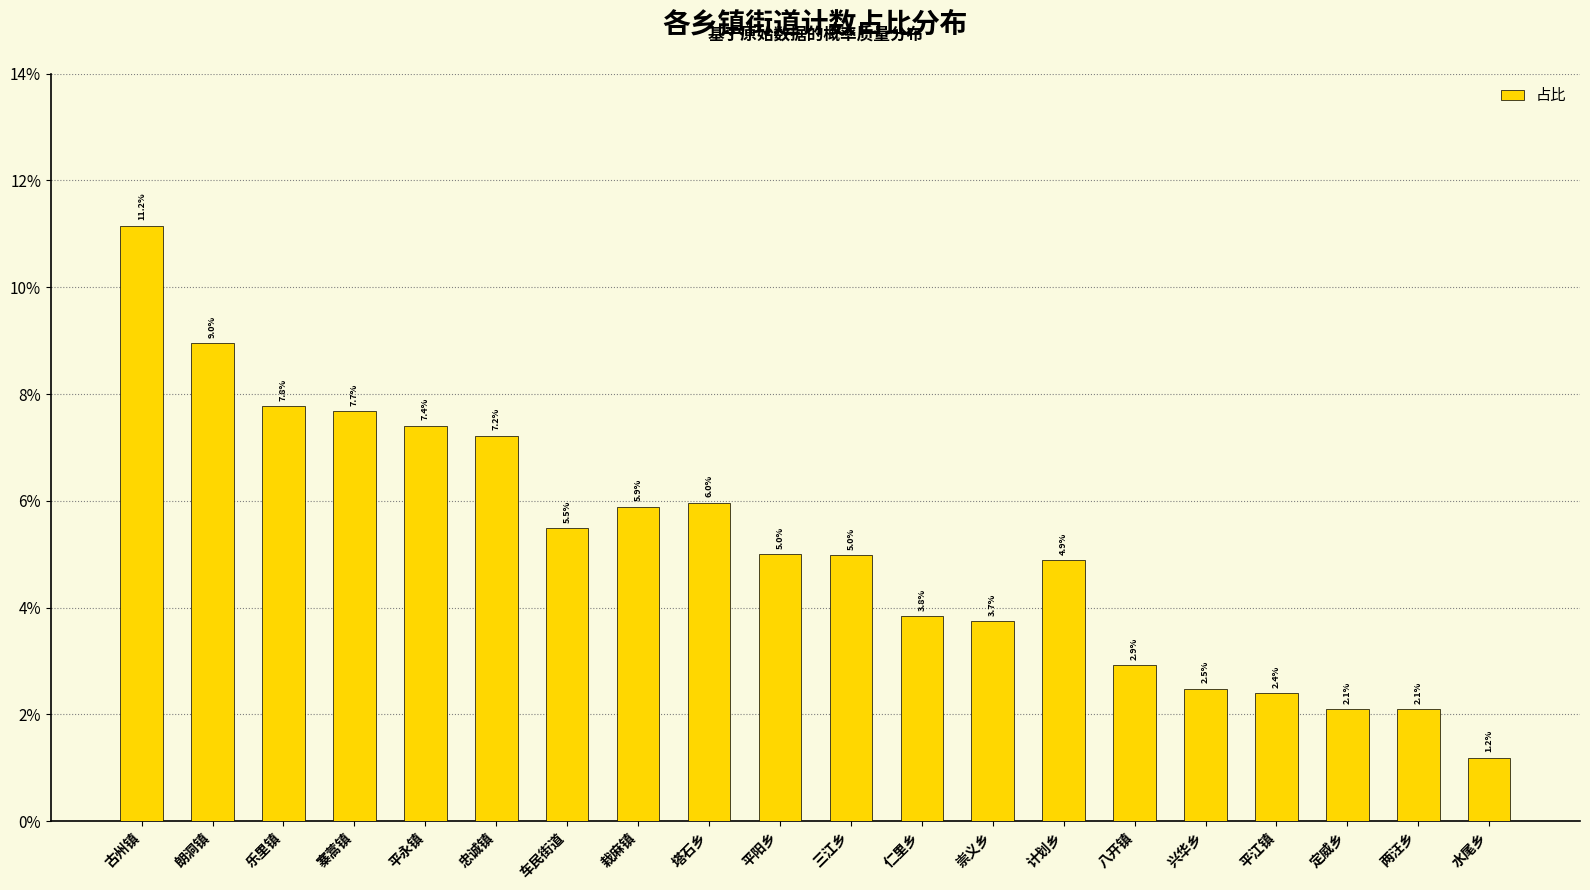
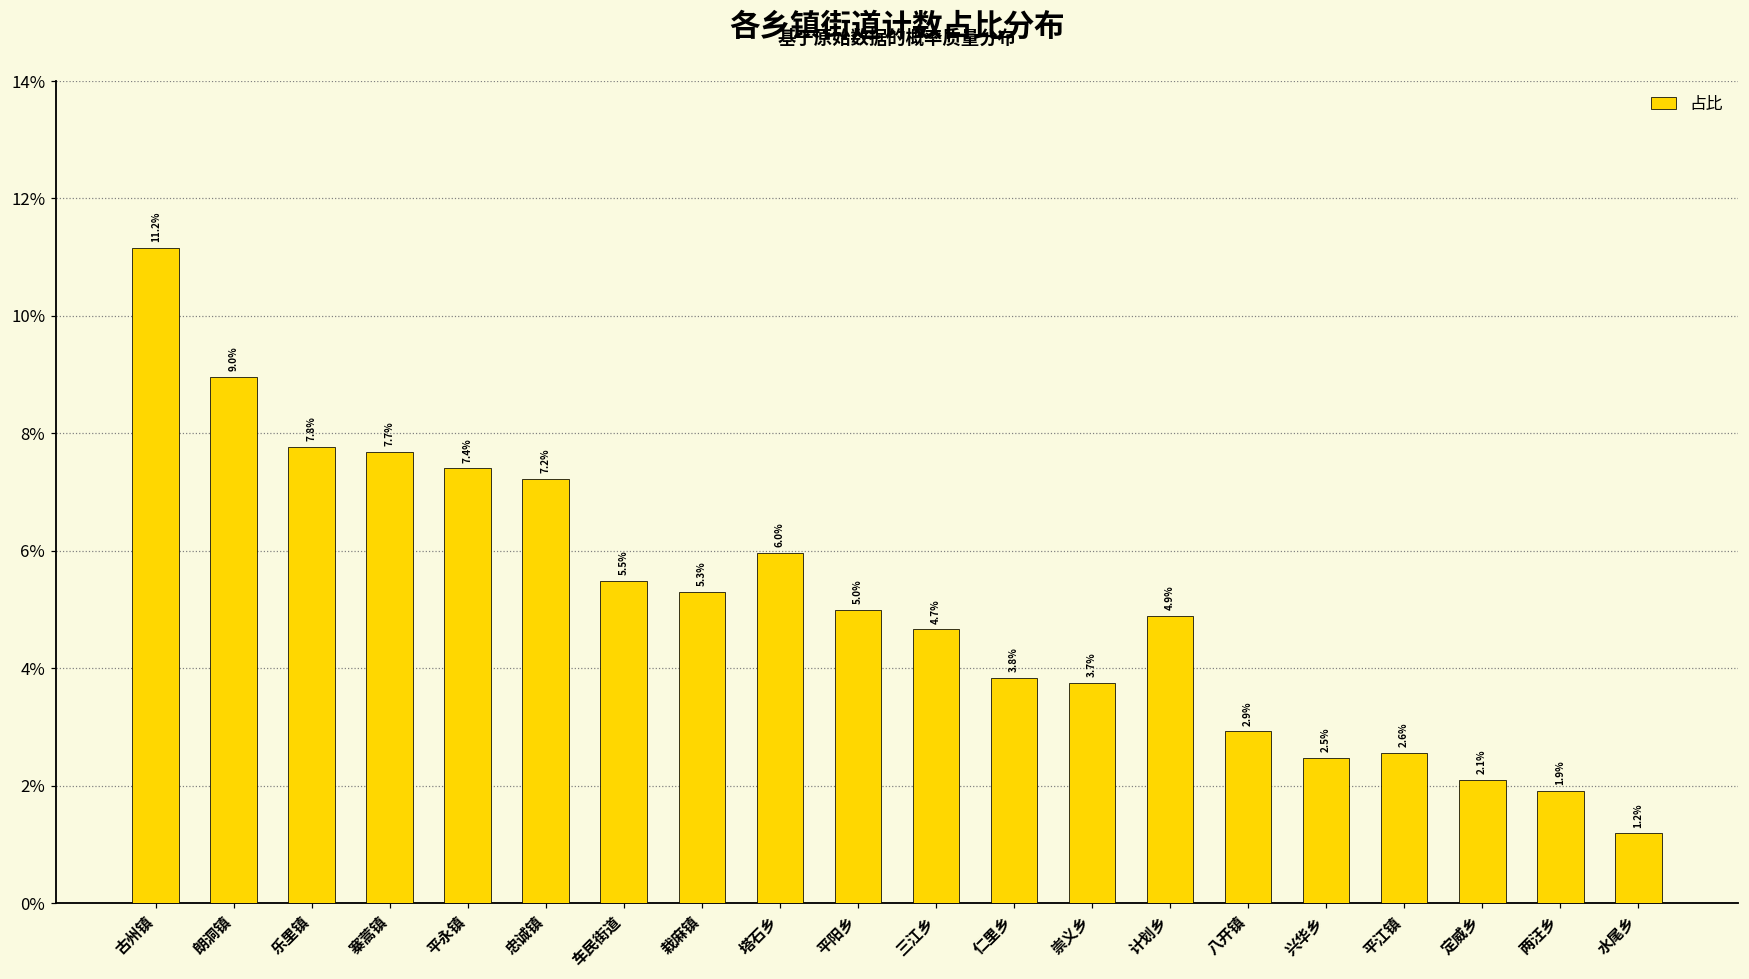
  {
    "古州镇": "11.2%",
    "朗洞镇": "9.0%",
    "乐里镇": "7.8%",
    "寨蒿镇": "7.7%",
    "平永镇": "7.4%",
    "忠诚镇": "7.2%",
    "车民街道": "5.5%",
-   "栽麻镇": "5.9%",
+   "栽麻镇": "5.3%",
    "塔石乡": "6.0%",
    "平阳乡": "5.0%",
-   "三江乡": "5.0%",
+   "三江乡": "4.7%",
    "仁里乡": "3.8%",
    "崇义乡": "3.7%",
    "计划乡": "4.9%",
    "八开镇": "2.9%",
    "兴华乡": "2.5%",
-   "平江镇": "2.4%",
+   "平江镇": "2.6%",
    "定威乡": "2.1%",
-   "两汪乡": "2.1%",
+   "两汪乡": "1.9%",
    "水尾乡": "1.2%"
  }
